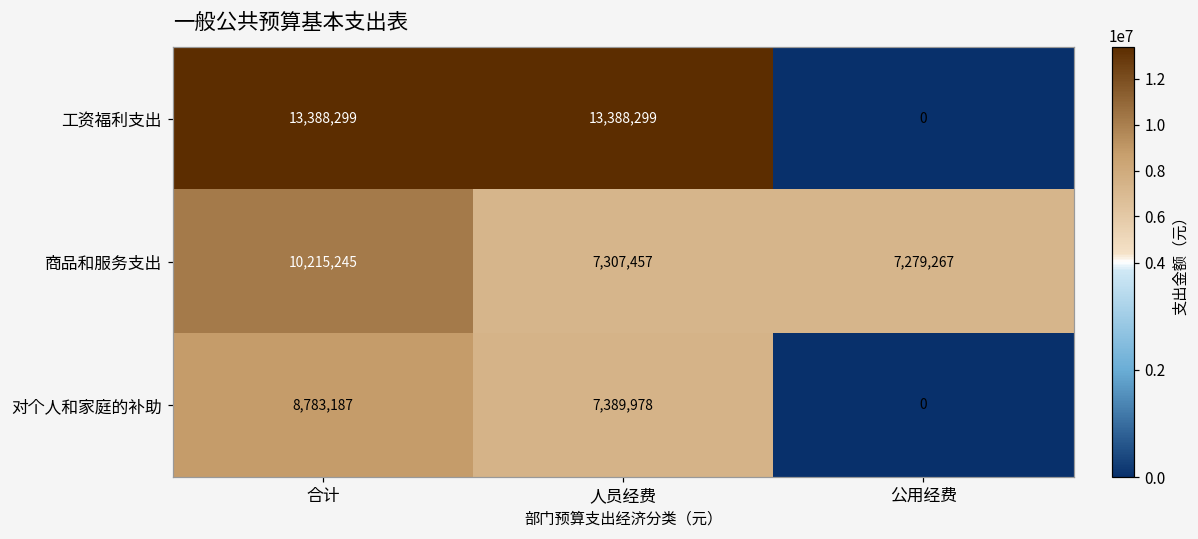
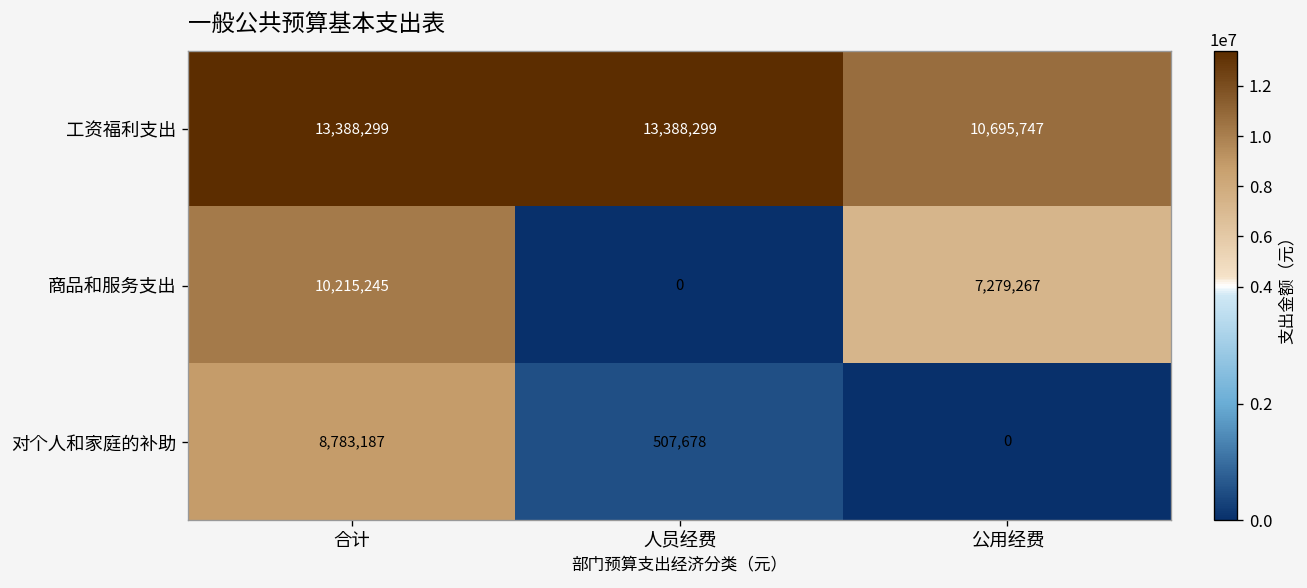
  {
    "工资福利支出": {
      "合计": "13,388,299",
      "人员经费": "13,388,299",
-     "公用经费": "0"
+     "公用经费": "10,695,747"
    },
    "商品和服务支出": {
      "合计": "10,215,245",
-     "人员经费": "7,307,457",
+     "人员经费": "0",
      "公用经费": "7,279,267"
    },
    "对个人和家庭的补助": {
      "合计": "8,783,187",
-     "人员经费": "7,389,978",
+     "人员经费": "507,678",
      "公用经费": "0"
    }
  }
